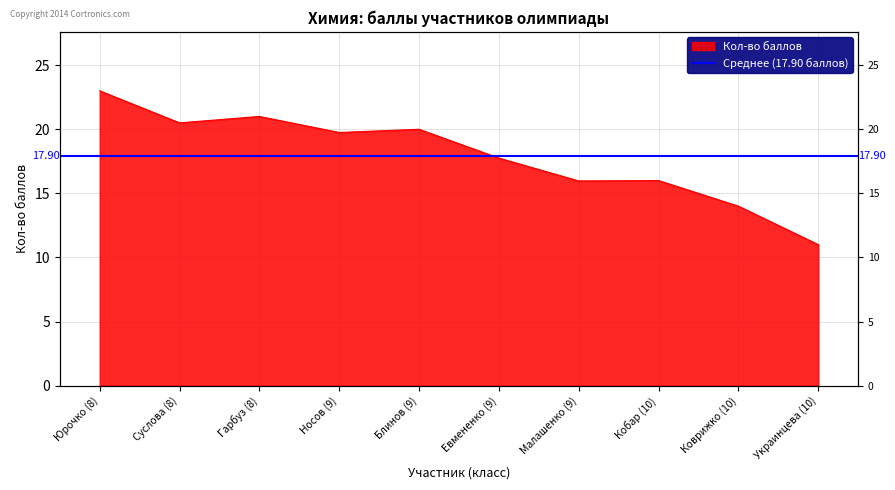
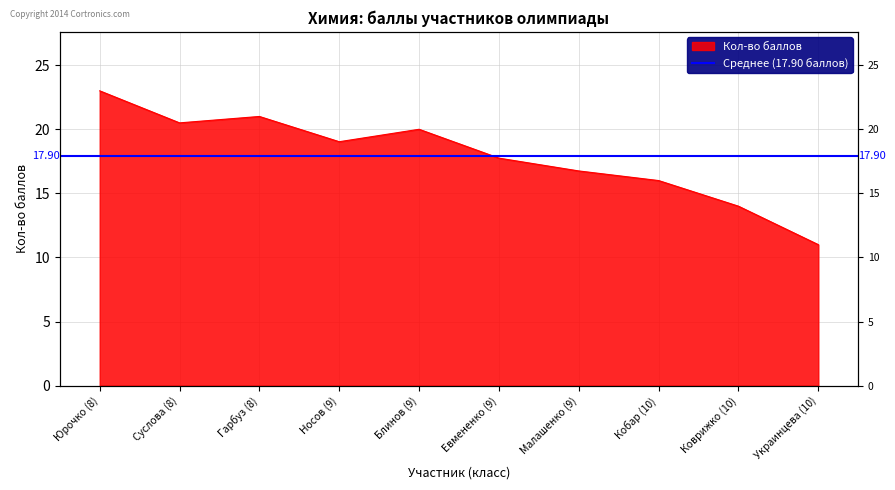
  {
    "Юрочко (8)": 23.0,
    "Суслова (8)": 20.5,
    "Гарбуз (8)": 21.0,
-   "Носов (9)": 19.8,
+   "Носов (9)": 19.0,
    "Блинов (9)": 20.0,
    "Евмененко (9)": 17.8,
-   "Малашенко (9)": 16.0,
+   "Малашенко (9)": 16.8,
    "Кобар (10)": 16.0,
    "Коврижко (10)": 14.0,
    "Украинцева (10)": 11.0
  }
